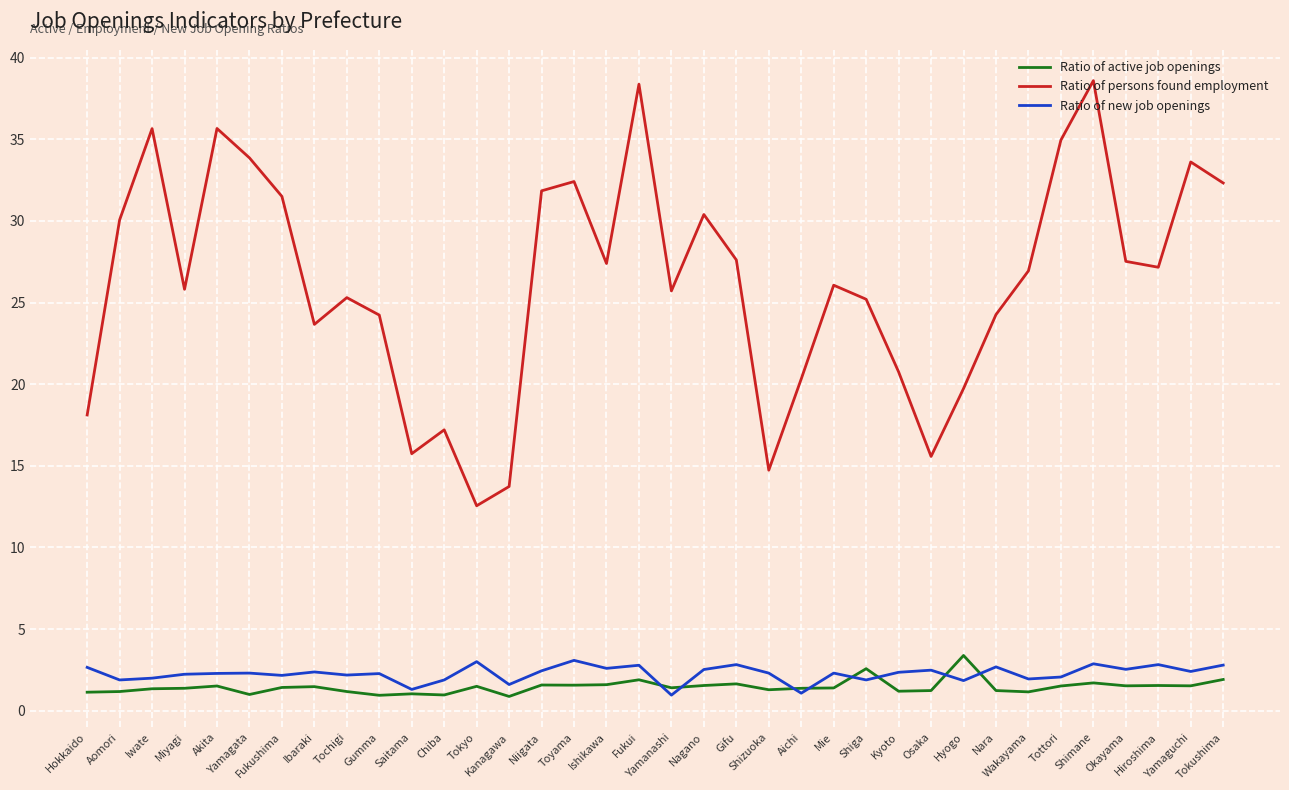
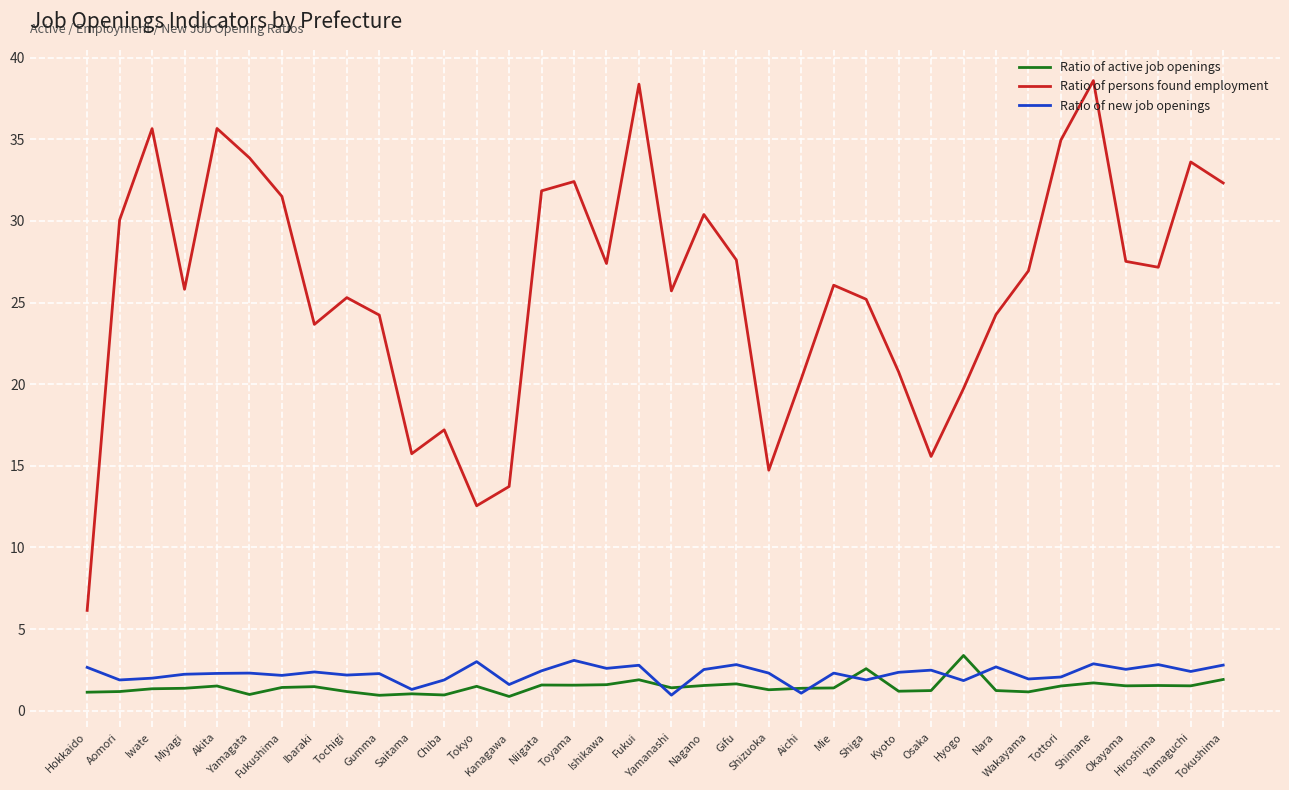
  {
    "Ratio of active job openings": {
      "Hokkaido": 1.1,
      "Aomori": 1.2,
      "Iwate": 1.3,
      "Miyagi": 1.4,
      "Akita": 1.5,
      "Yamagata": 1.0,
      "Fukushima": 1.4,
      "Ibaraki": 1.5,
      "Tochigi": 1.2,
      "Gumma": 0.9,
      "Saitama": 1.0,
      "Chiba": 1.0,
      "Tokyo": 1.5,
      "Kanagawa": 0.9,
      "Niigata": 1.6,
      "Toyama": 1.6,
      "Ishikawa": 1.6,
      "Fukui": 1.9,
      "Yamanashi": 1.4,
      "Nagano": 1.5,
      "Gifu": 1.6,
      "Shizuoka": 1.3,
      "Aichi": 1.4,
      "Mie": 1.4,
      "Shiga": 2.6,
      "Kyoto": 1.2,
      "Osaka": 1.2,
      "Hyogo": 3.4,
      "Nara": 1.2,
      "Wakayama": 1.2,
      "Tottori": 1.5,
      "Shimane": 1.7,
      "Okayama": 1.5,
      "Hiroshima": 1.5,
      "Yamaguchi": 1.5,
      "Tokushima": 1.9
    },
    "Ratio of persons found employment": {
-     "Hokkaido": 18.1,
+     "Hokkaido": 6.1,
      "Aomori": 30.1,
      "Iwate": 35.7,
      "Miyagi": 25.8,
      "Akita": 35.7,
      "Yamagata": 33.9,
      "Fukushima": 31.5,
      "Ibaraki": 23.7,
      "Tochigi": 25.3,
      "Gumma": 24.2,
      "Saitama": 15.7,
      "Chiba": 17.2,
      "Tokyo": 12.6,
      "Kanagawa": 13.7,
      "Niigata": 31.8,
      "Toyama": 32.4,
      "Ishikawa": 27.4,
      "Fukui": 38.4,
      "Yamanashi": 25.7,
      "Nagano": 30.4,
      "Gifu": 27.6,
      "Shizuoka": 14.7,
      "Aichi": 20.3,
      "Mie": 26.1,
      "Shiga": 25.2,
      "Kyoto": 20.8,
      "Osaka": 15.6,
      "Hyogo": 19.7,
      "Nara": 24.3,
      "Wakayama": 26.9,
      "Tottori": 35.0,
      "Shimane": 38.6,
      "Okayama": 27.5,
      "Hiroshima": 27.2,
      "Yamaguchi": 33.6,
      "Tokushima": 32.3
    },
    "Ratio of new job openings": {
      "Hokkaido": 2.7,
      "Aomori": 1.9,
      "Iwate": 2.0,
      "Miyagi": 2.2,
      "Akita": 2.3,
      "Yamagata": 2.3,
      "Fukushima": 2.2,
      "Ibaraki": 2.4,
      "Tochigi": 2.2,
      "Gumma": 2.3,
      "Saitama": 1.3,
      "Chiba": 1.9,
      "Tokyo": 3.0,
      "Kanagawa": 1.6,
      "Niigata": 2.4,
      "Toyama": 3.1,
      "Ishikawa": 2.6,
      "Fukui": 2.8,
      "Yamanashi": 1.0,
      "Nagano": 2.5,
      "Gifu": 2.8,
      "Shizuoka": 2.3,
      "Aichi": 1.1,
      "Mie": 2.3,
      "Shiga": 1.9,
      "Kyoto": 2.4,
      "Osaka": 2.5,
      "Hyogo": 1.8,
      "Nara": 2.7,
      "Wakayama": 1.9,
      "Tottori": 2.1,
      "Shimane": 2.9,
      "Okayama": 2.5,
      "Hiroshima": 2.8,
      "Yamaguchi": 2.4,
      "Tokushima": 2.8
    }
  }
